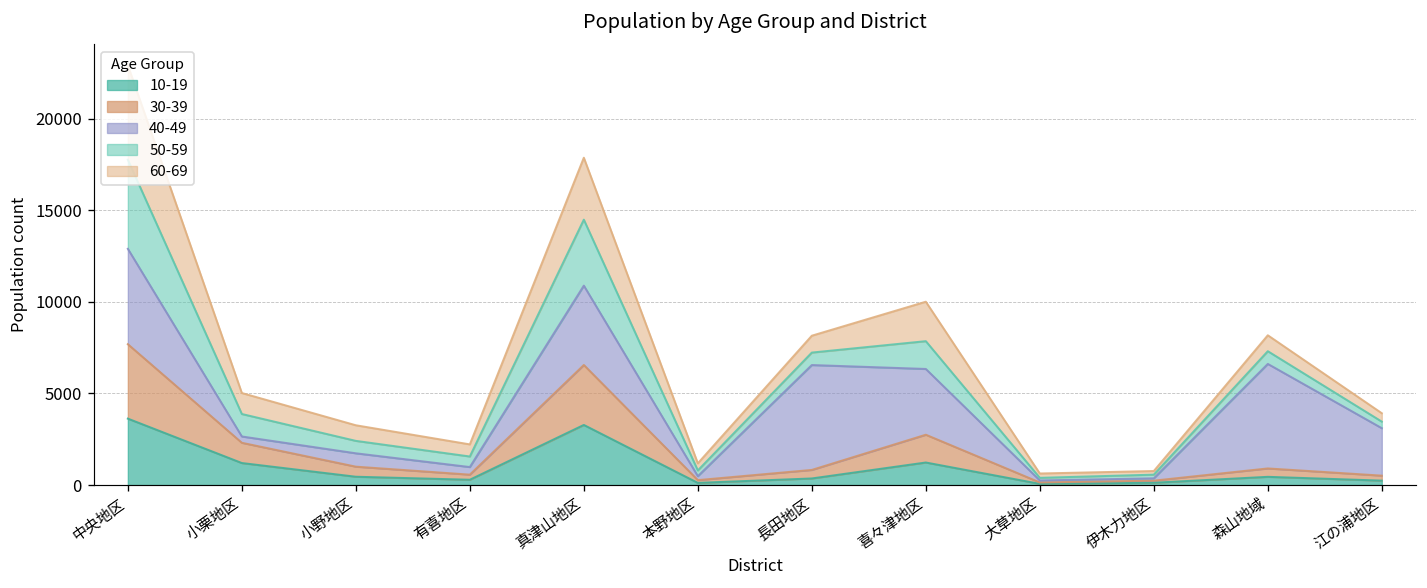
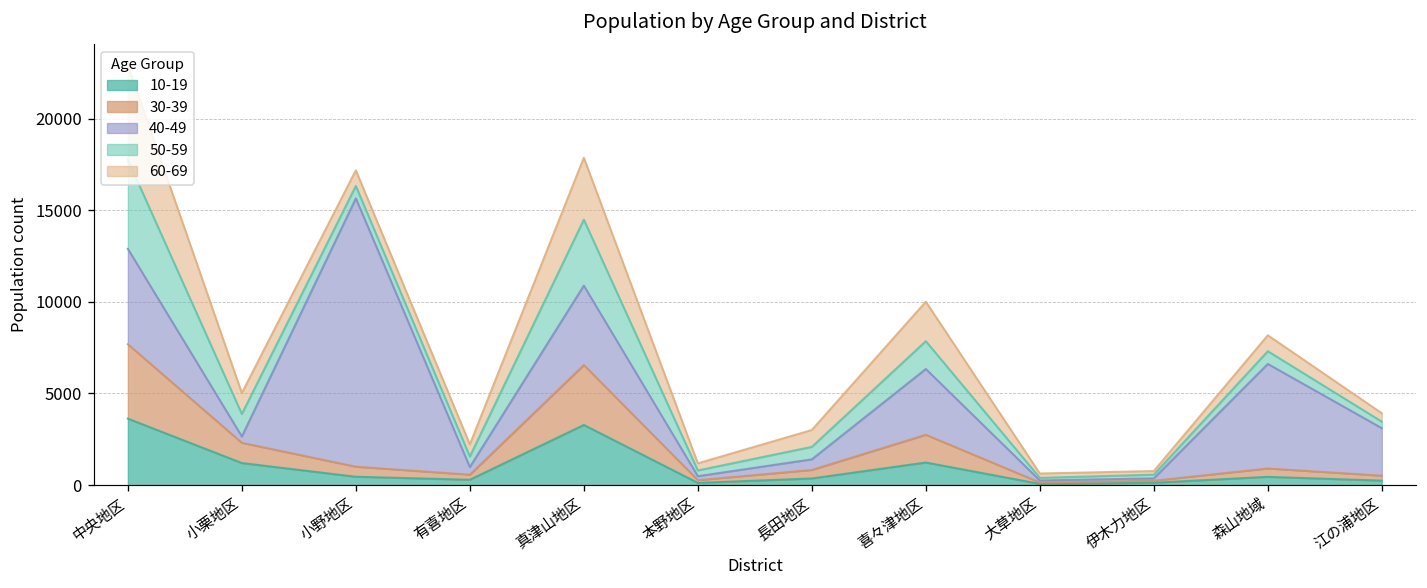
  {
    "40-49": {
      "中央地区": 5200,
      "小栗地区": 300,
-     "小野地区": 700,
+     "小野地区": 14600,
      "有喜地区": 400,
      "真津山地区": 4300,
      "本野地区": 200,
-     "長田地区": 5700,
+     "長田地区": 600,
      "喜々津地区": 3600,
      "森山地域": 5700,
      "江の浦地区": 2600
    }
  }
